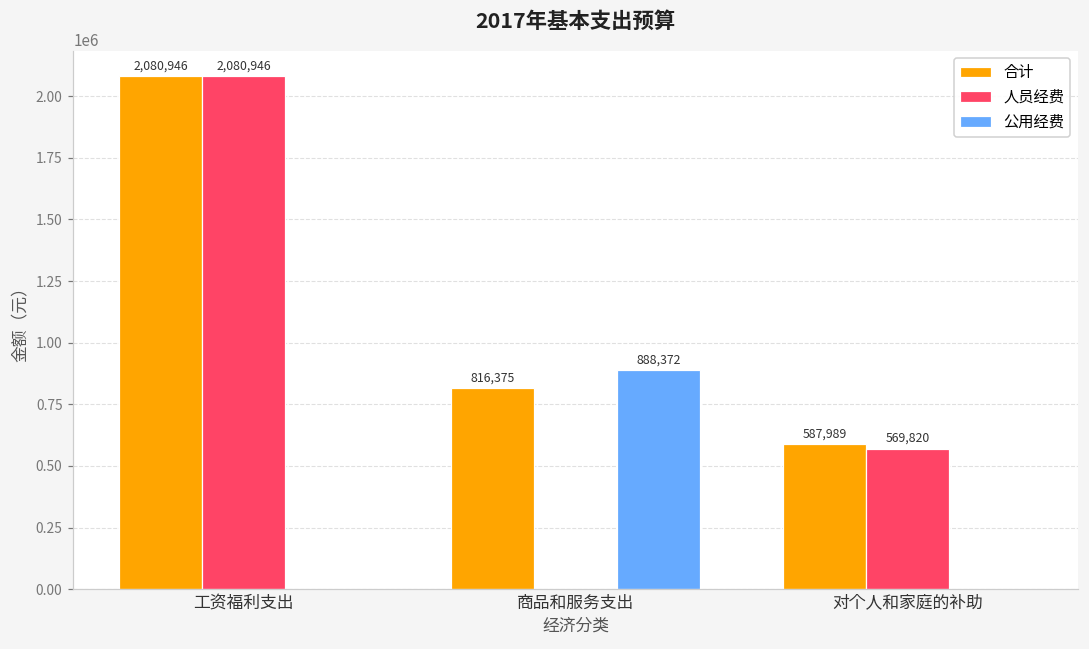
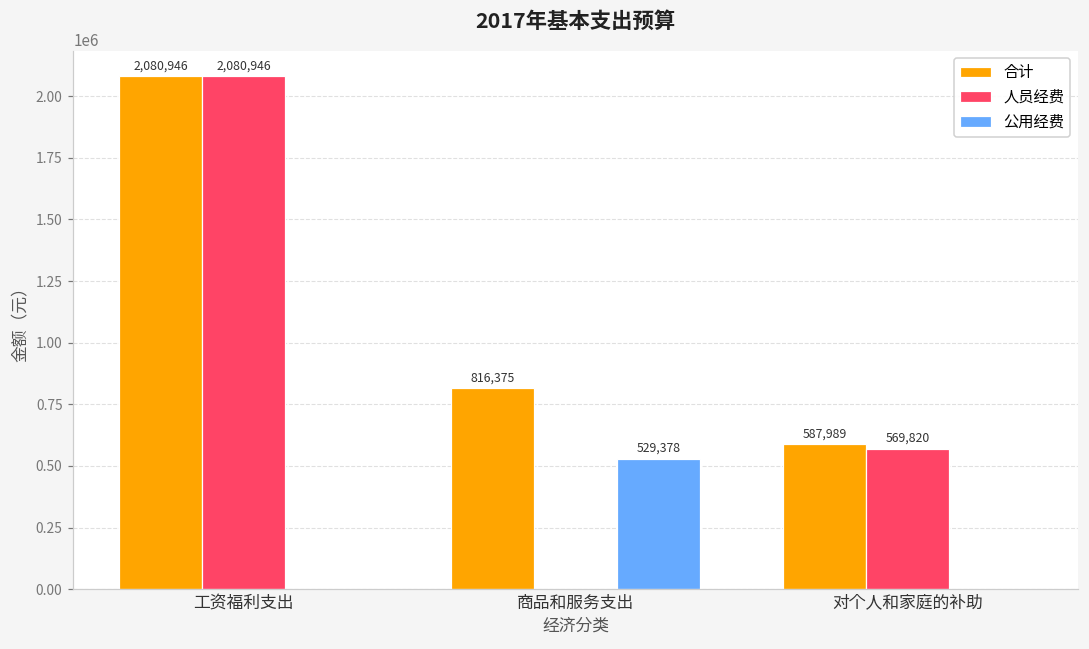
  {
    "合计": {
      "工资福利支出": "2,080,946",
      "商品和服务支出": "816,375",
      "对个人和家庭的补助": "587,989"
    },
    "人员经费": {
      "工资福利支出": "2,080,946",
      "对个人和家庭的补助": "569,820"
    },
    "公用经费": {
-     "商品和服务支出": "888,372"
+     "商品和服务支出": "529,378"
    }
  }
